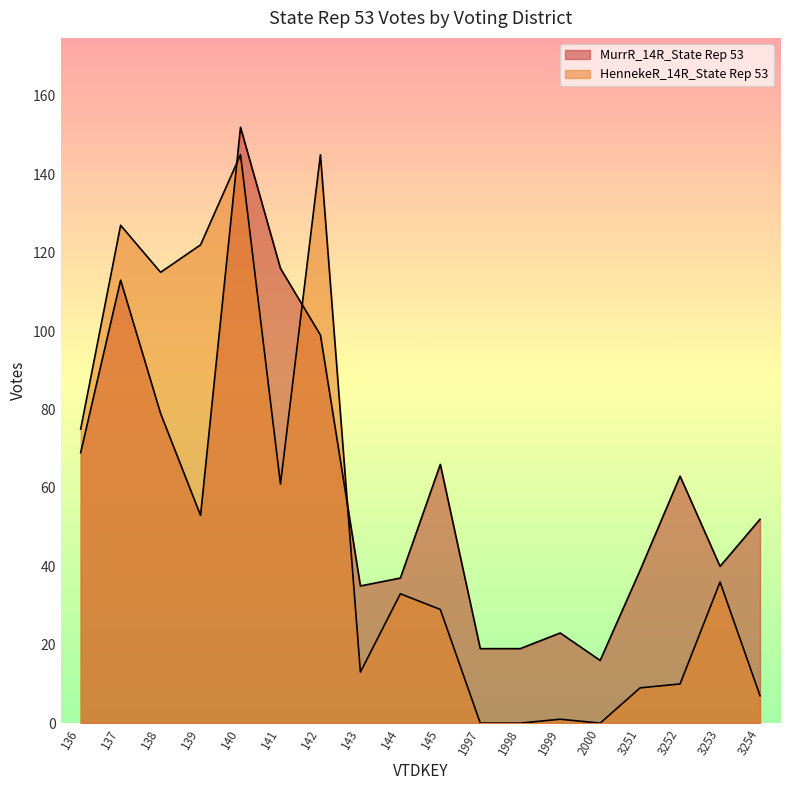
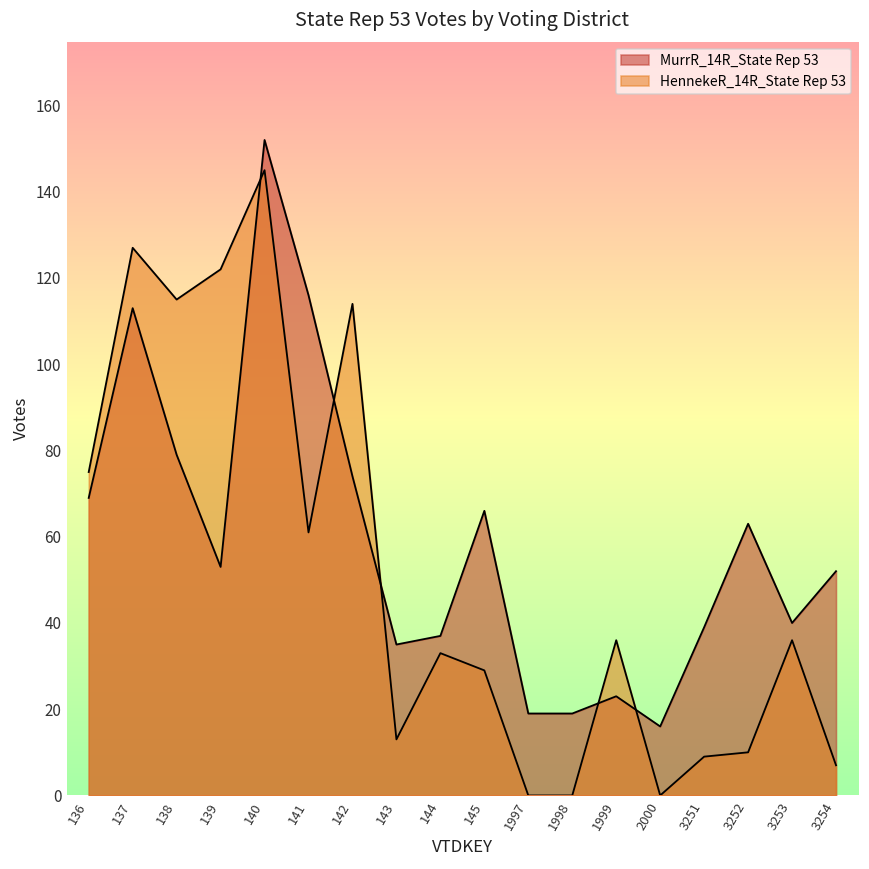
  {
    "MurrR_14R_State Rep 53": {
      "136": 69,
      "137": 113,
      "138": 79,
      "139": 53,
      "140": 152,
      "141": 116,
-     "142": 99,
+     "142": 74,
      "143": 35,
      "144": 37,
      "145": 66,
      "1997": 19,
      "1998": 19,
      "1999": 23,
      "2000": 16,
      "3251": 39,
      "3252": 63,
      "3253": 40,
      "3254": 52
    },
    "HennekeR_14R_State Rep 53": {
      "136": 75,
      "137": 127,
      "138": 115,
      "139": 122,
      "140": 145,
      "141": 61,
-     "142": 145,
+     "142": 114,
      "143": 13,
      "144": 33,
      "145": 29,
      "1997": 0,
      "1998": 0,
-     "1999": 1,
+     "1999": 36,
      "2000": 0,
      "3251": 9,
      "3252": 10,
      "3253": 36,
      "3254": 7
    }
  }
